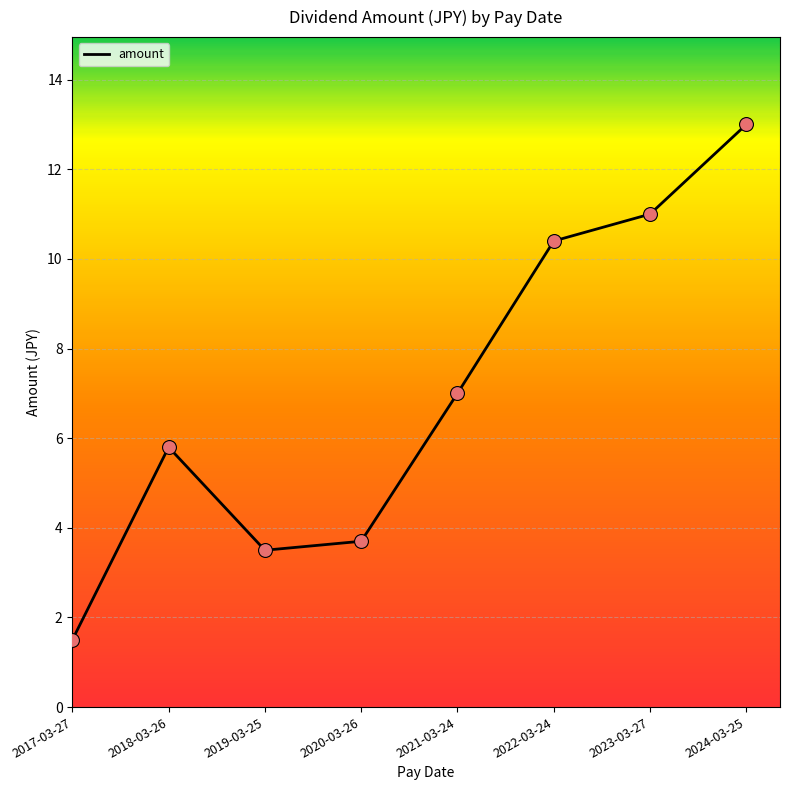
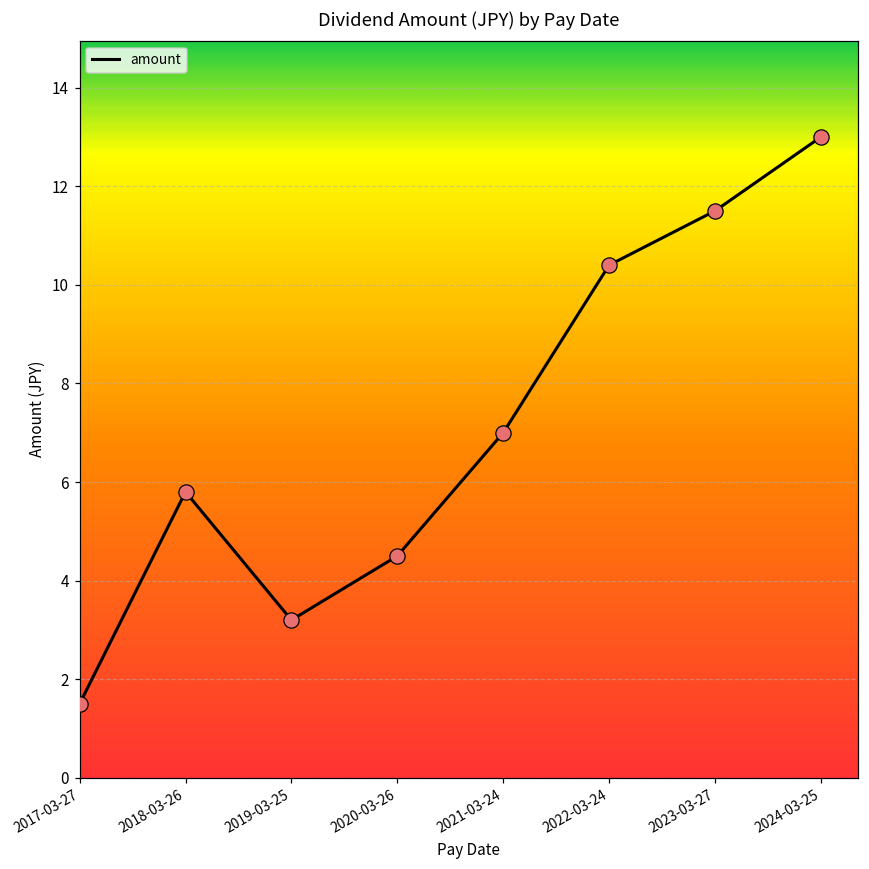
  {
    "2017-03-27": 1.5,
    "2018-03-26": 5.8,
-   "2019-03-25": 3.5,
-   "2020-03-26": 3.7,
+   "2019-03-25": 3.2,
+   "2020-03-26": 4.5,
    "2021-03-24": 7.0,
    "2022-03-24": 10.4,
-   "2023-03-27": 11.0,
+   "2023-03-27": 11.5,
    "2024-03-25": 13.0
  }
